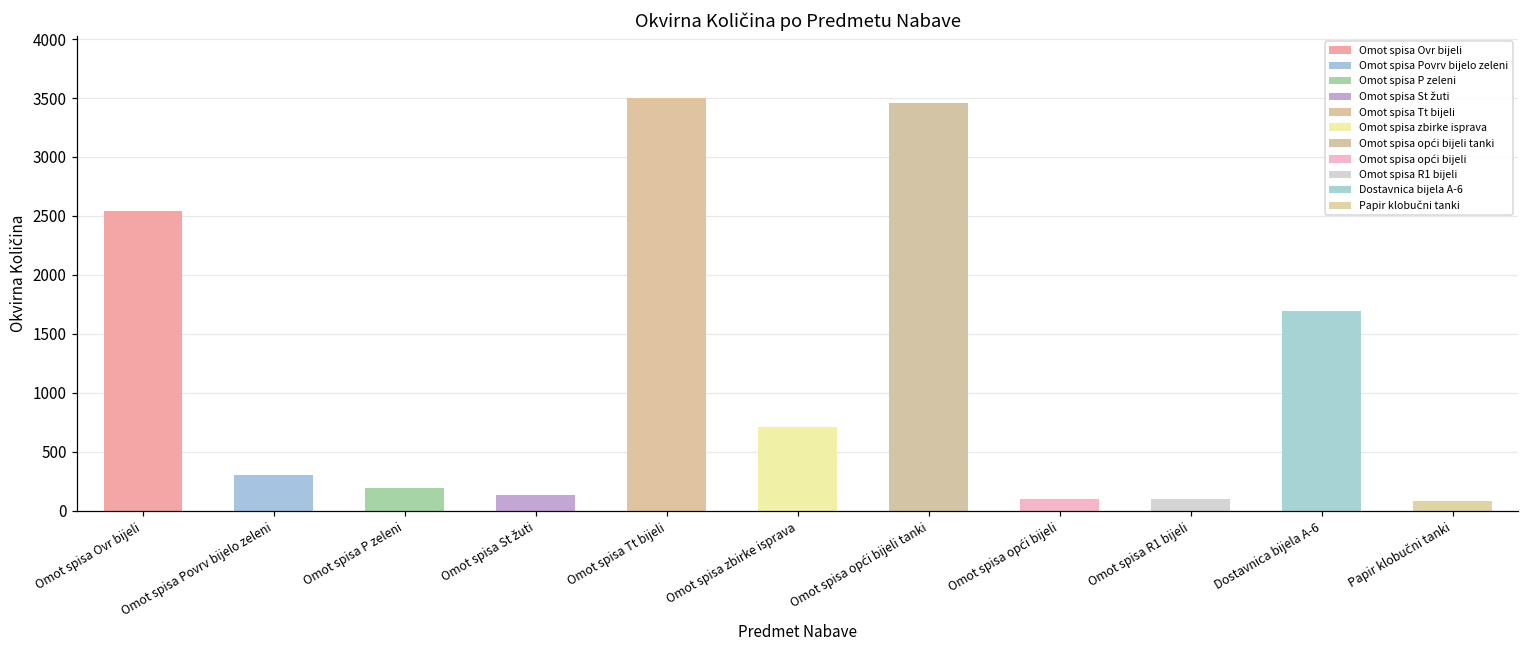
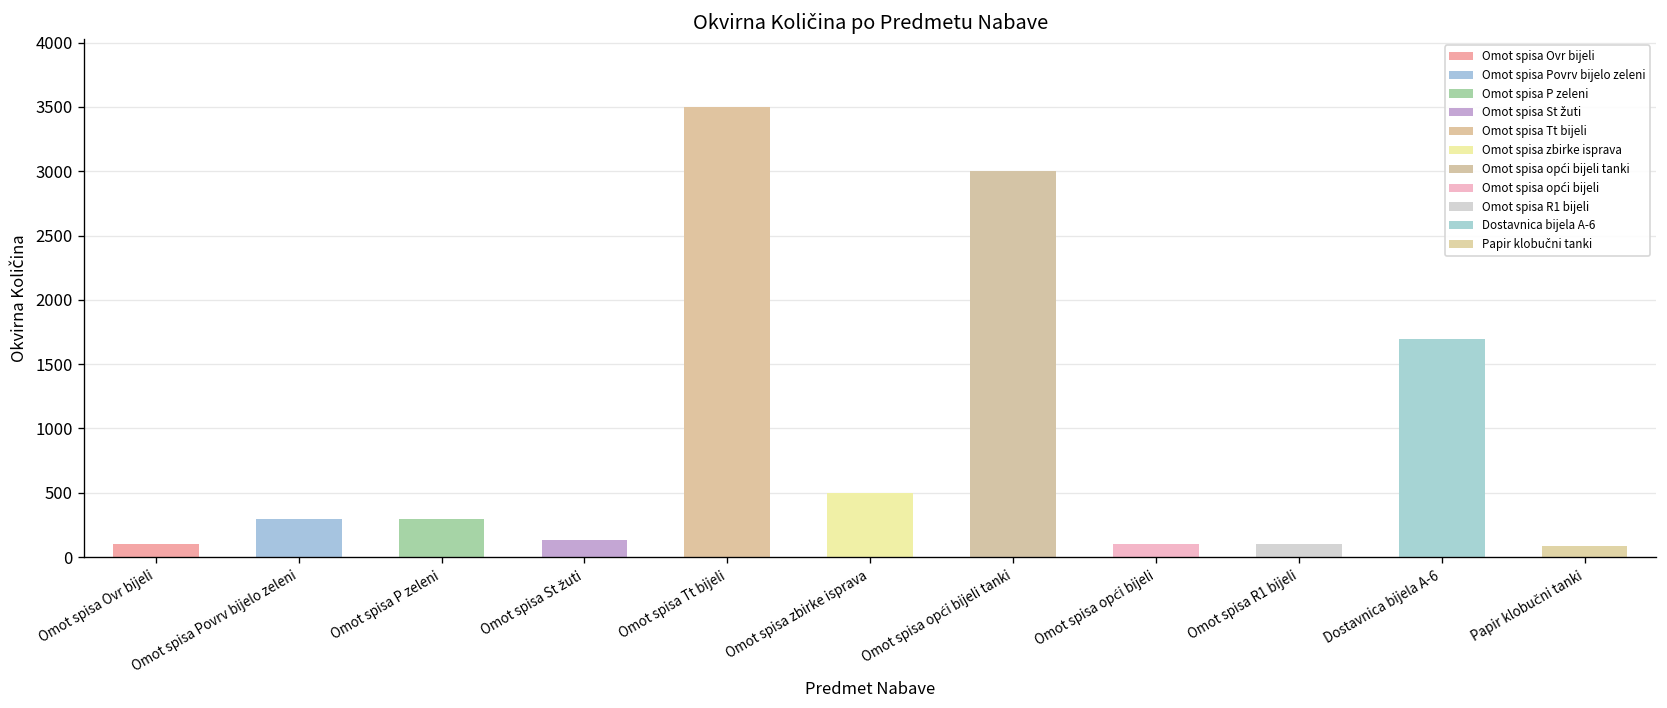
  {
-   "Omot spisa Ovr bijeli": 2540,
+   "Omot spisa Ovr bijeli": 100,
    "Omot spisa Povrv bijelo zeleni": 300,
-   "Omot spisa P zeleni": 200,
+   "Omot spisa P zeleni": 300,
    "Omot spisa St žuti": 130,
    "Omot spisa Tt bijeli": 3500,
-   "Omot spisa zbirke isprava": 710,
-   "Omot spisa opći bijeli tanki": 3460,
+   "Omot spisa zbirke isprava": 500,
+   "Omot spisa opći bijeli tanki": 3000,
    "Omot spisa opći bijeli": 100,
    "Omot spisa R1 bijeli": 100,
    "Dostavnica bijela A-6": 1690,
    "Papir klobučni tanki": 90
  }
